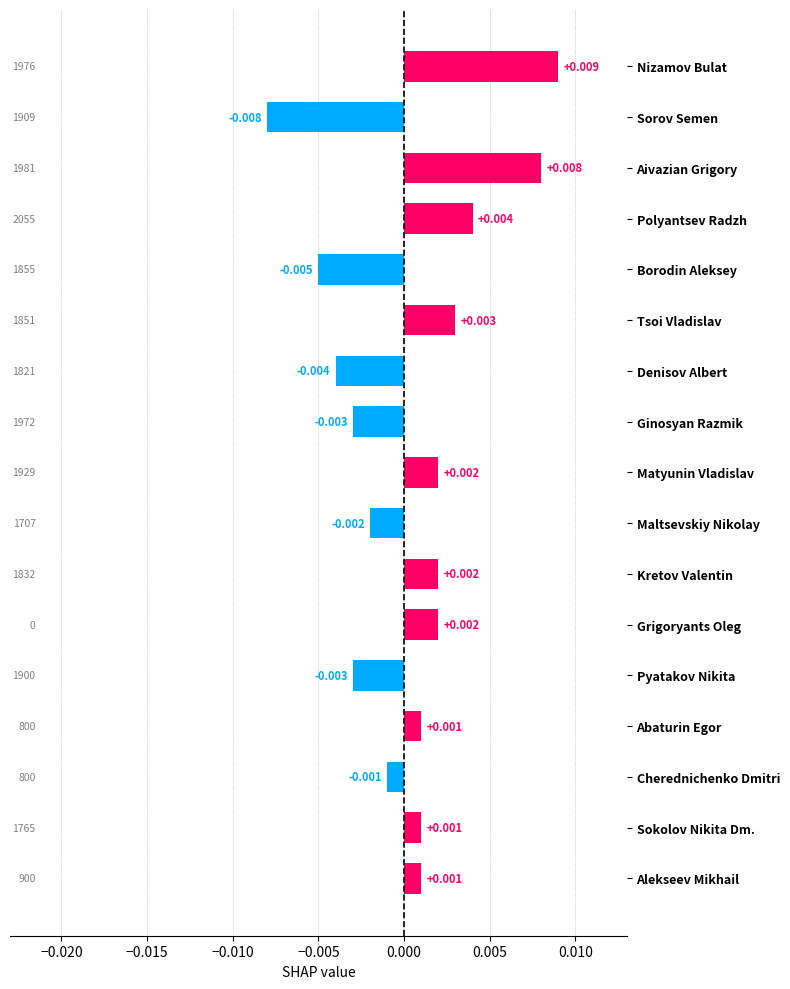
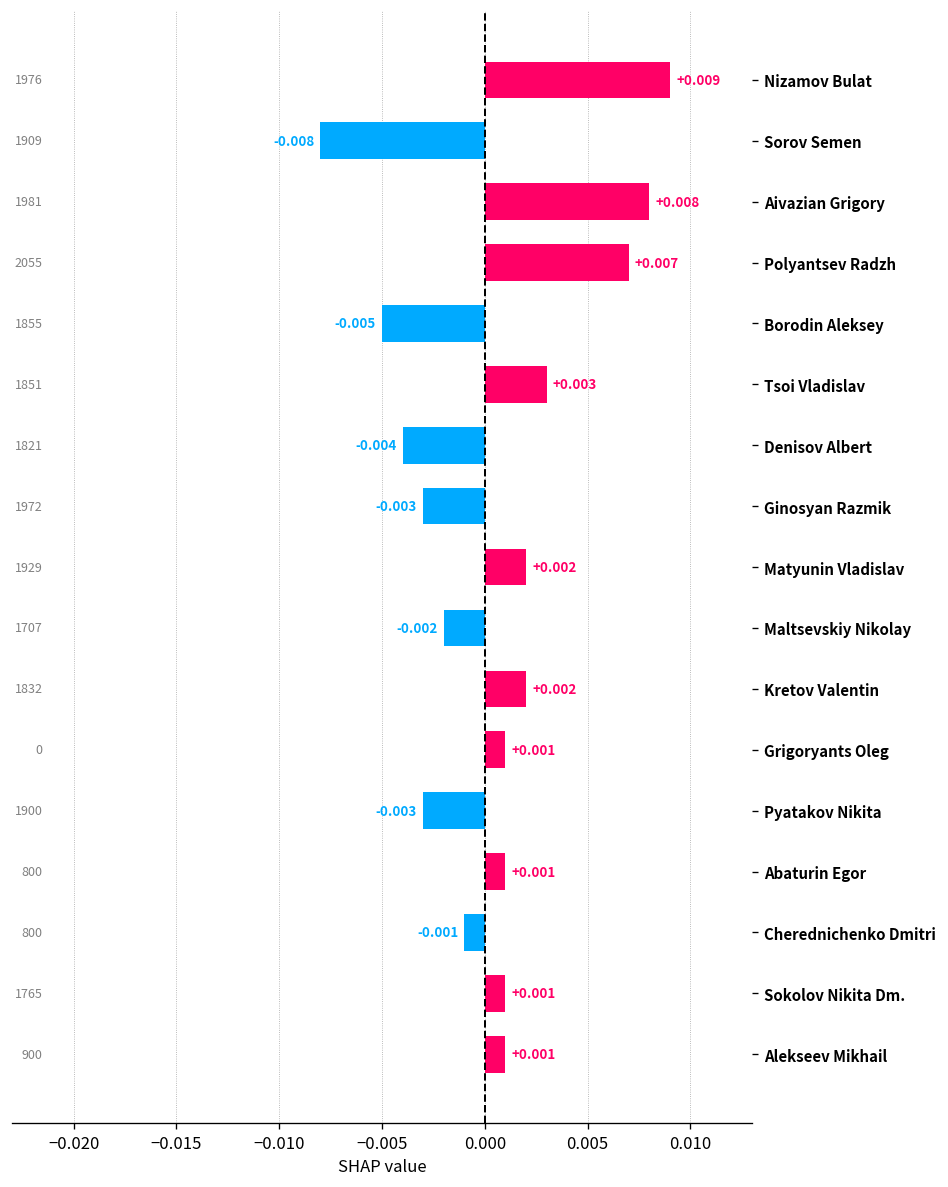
  {
    "Nizamov Bulat": "+0.009",
    "Sorov Semen": "-0.008",
    "Aivazian Grigory": "+0.008",
-   "Polyantsev Radzh": "+0.004",
+   "Polyantsev Radzh": "+0.007",
    "Borodin Aleksey": "-0.005",
    "Tsoi Vladislav": "+0.003",
    "Denisov Albert": "-0.004",
    "Ginosyan Razmik": "-0.003",
    "Matyunin Vladislav": "+0.002",
    "Maltsevskiy Nikolay": "-0.002",
    "Kretov Valentin": "+0.002",
-   "Grigoryants Oleg": "+0.002",
+   "Grigoryants Oleg": "+0.001",
    "Pyatakov Nikita": "-0.003",
    "Abaturin Egor": "+0.001",
    "Cherednichenko Dmitri": "-0.001",
    "Sokolov Nikita Dm.": "+0.001",
    "Alekseev Mikhail": "+0.001"
  }
